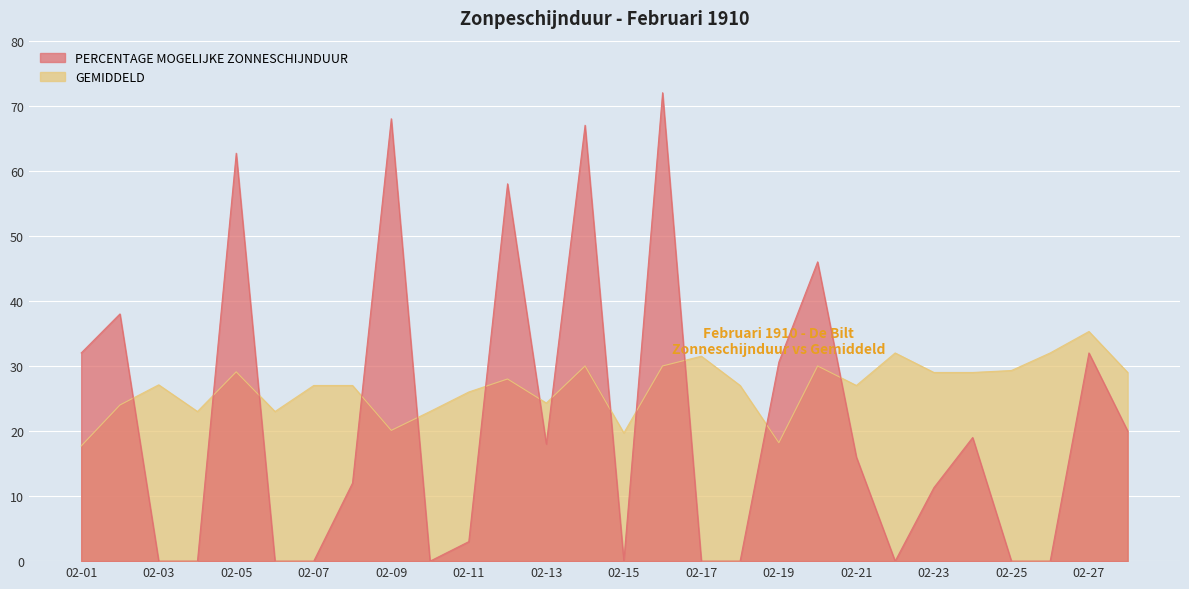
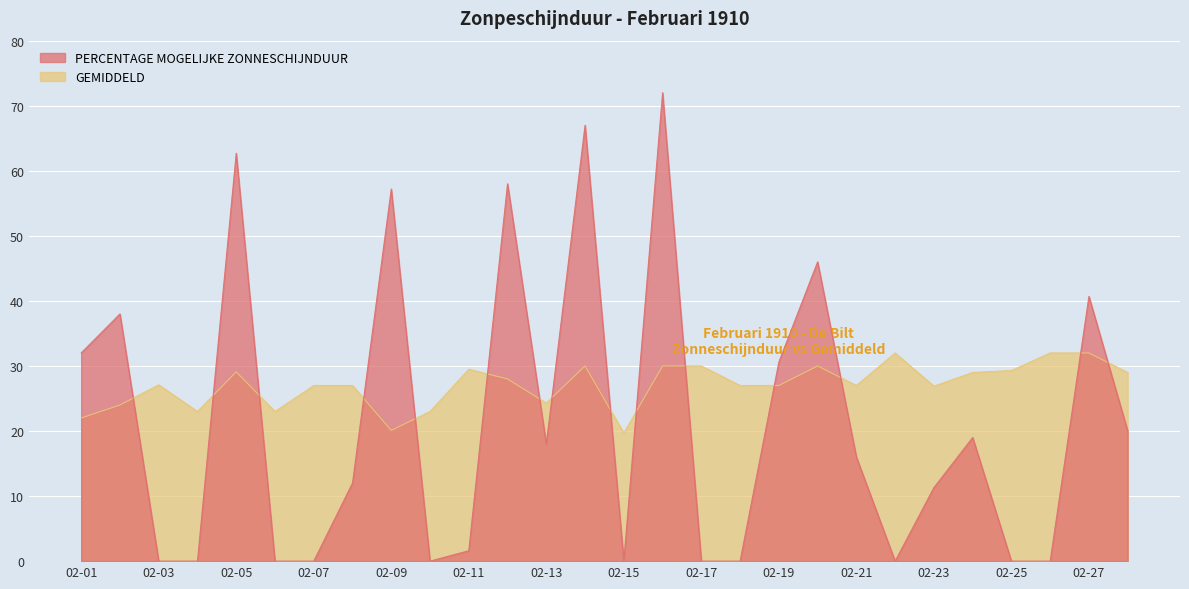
  {
    "PERCENTAGE MOGELIJKE ZONNESCHIJNDUUR": {
      "02-01": 32,
      "02-03": 0,
      "02-05": 63,
      "02-07": 0,
-     "02-09": 68,
-     "02-11": 3,
+     "02-09": 57,
+     "02-11": 2,
      "02-13": 18,
      "02-15": 0,
      "02-17": 0,
      "02-19": 31,
      "02-21": 16,
      "02-23": 11,
      "02-25": 0,
-     "02-27": 32
+     "02-27": 41
    },
    "GEMIDDELD": {
-     "02-01": 18,
+     "02-01": 22,
      "02-03": 27,
      "02-05": 29,
      "02-07": 27,
      "02-09": 20,
-     "02-11": 26,
+     "02-11": 30,
      "02-13": 24,
      "02-15": 20,
-     "02-17": 32,
-     "02-19": 18,
+     "02-17": 30,
+     "02-19": 27,
      "02-21": 27,
-     "02-23": 29,
+     "02-23": 27,
      "02-25": 29,
-     "02-27": 35
+     "02-27": 32
    }
  }
